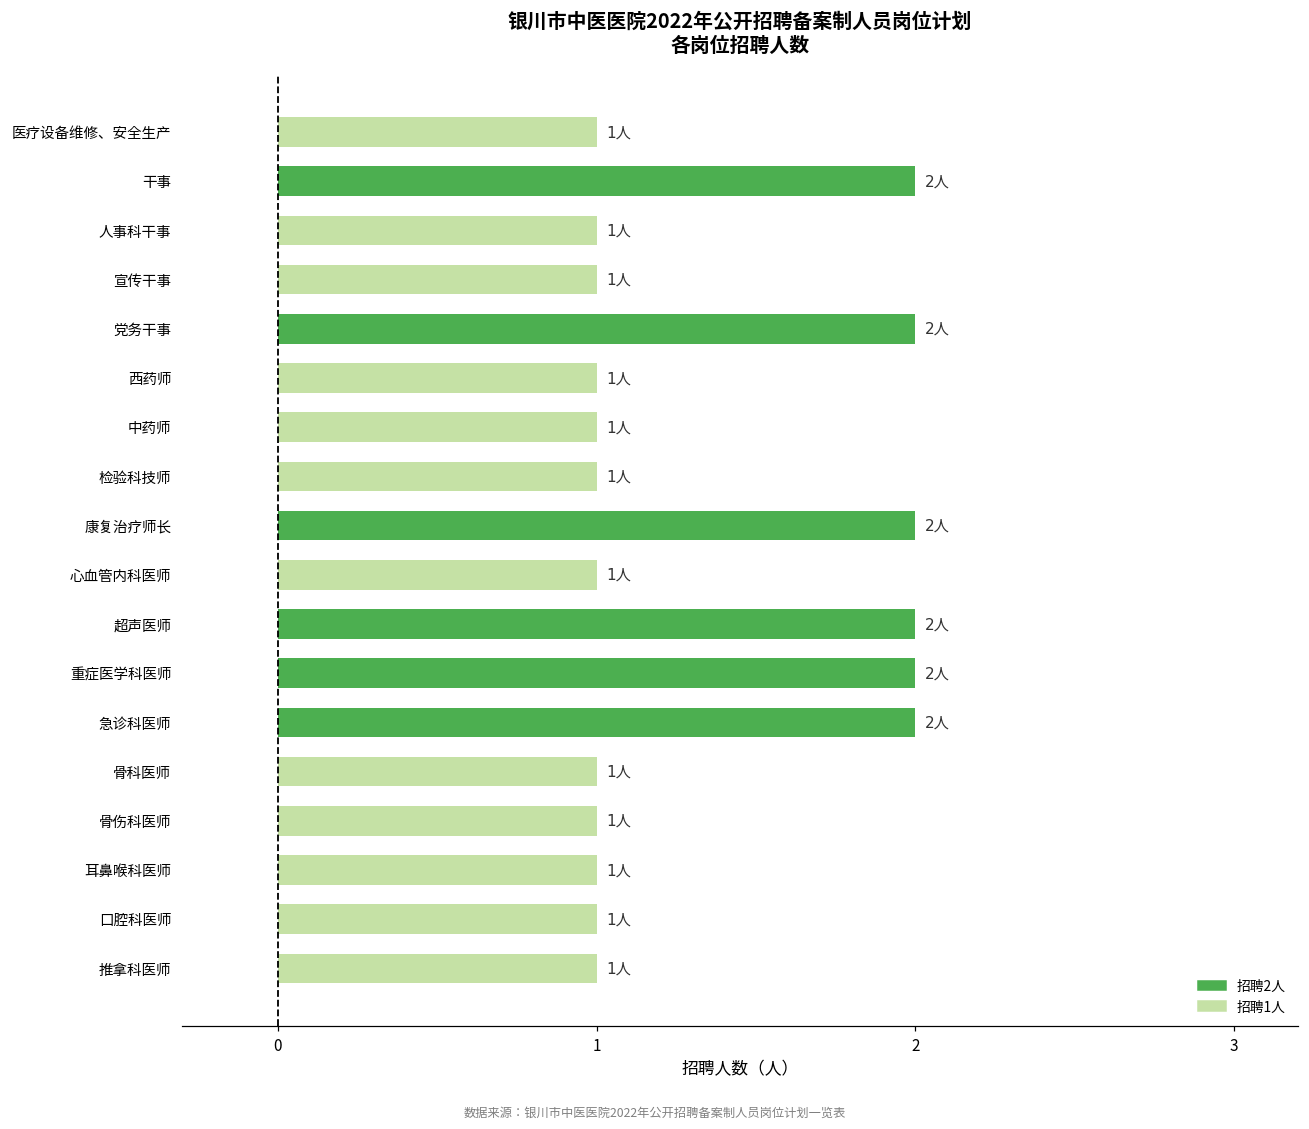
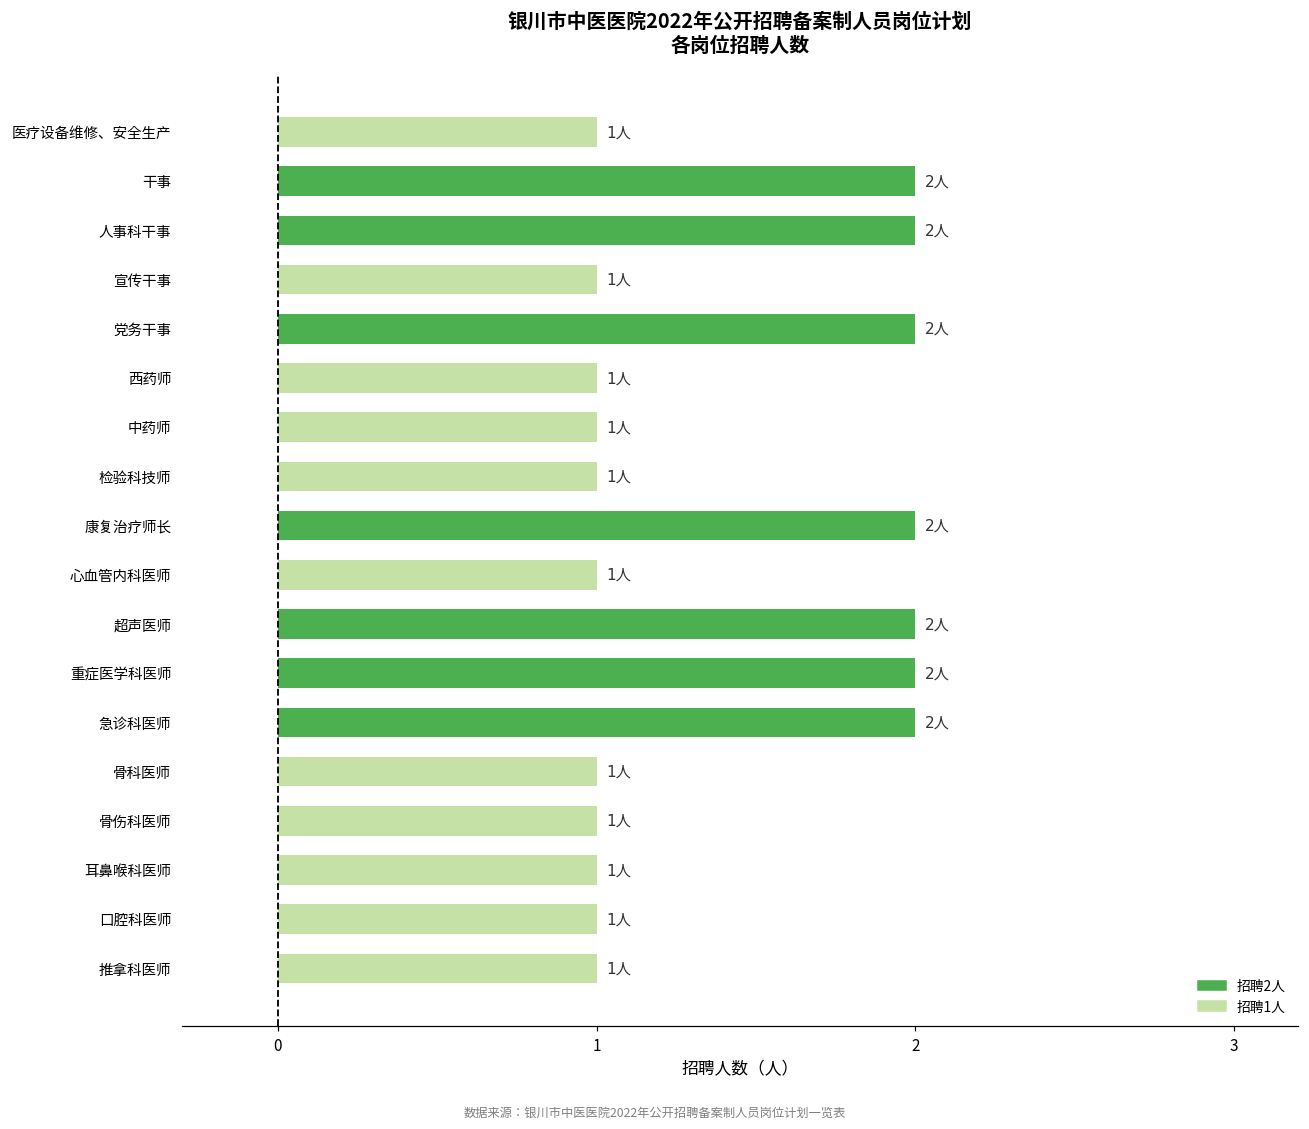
  {
    "医疗设备维修、安全生产": "1人",
    "干事": "2人",
-   "人事科干事": "1人",
+   "人事科干事": "2人",
    "宣传干事": "1人",
    "党务干事": "2人",
    "西药师": "1人",
    "中药师": "1人",
    "检验科技师": "1人",
    "康复治疗师长": "2人",
    "心血管内科医师": "1人",
    "超声医师": "2人",
    "重症医学科医师": "2人",
    "急诊科医师": "2人",
    "骨科医师": "1人",
    "骨伤科医师": "1人",
    "耳鼻喉科医师": "1人",
    "口腔科医师": "1人",
    "推拿科医师": "1人"
  }
